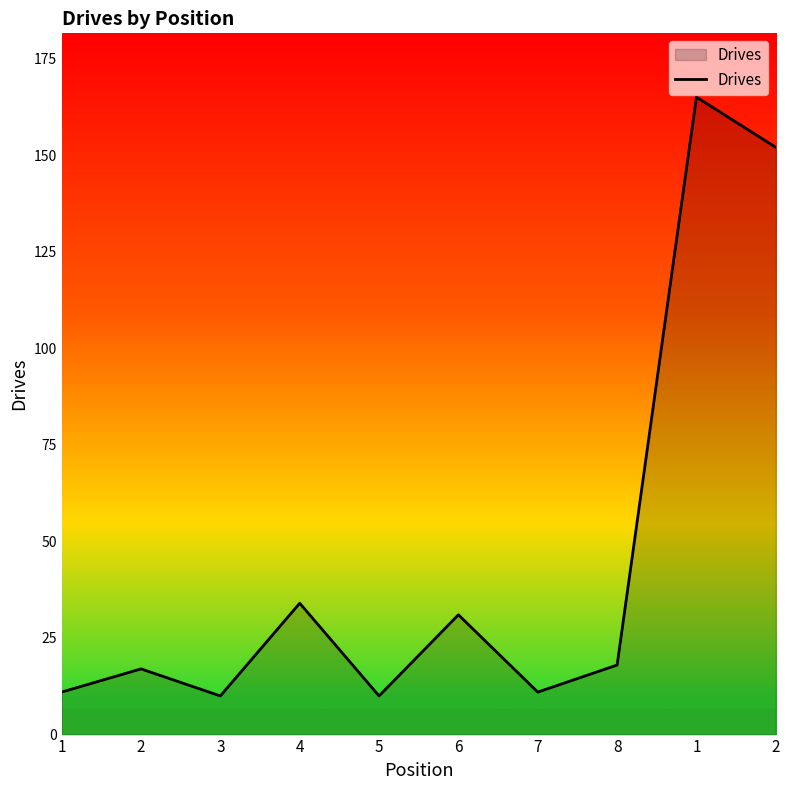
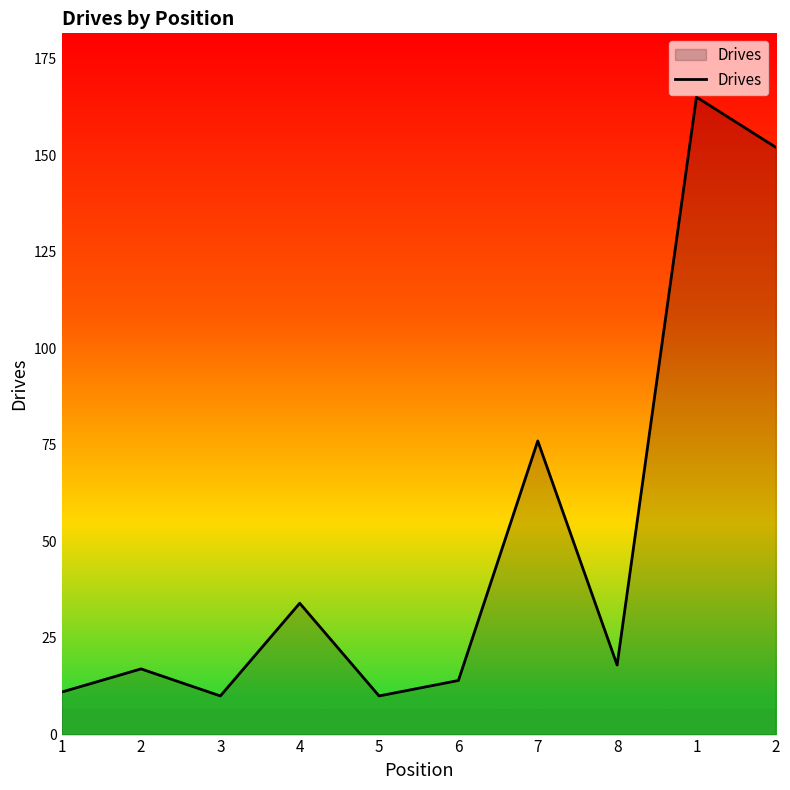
  {
    "3": 10,
    "4": 34,
    "5": 10,
-   "6": 31,
-   "7": 11,
+   "6": 14,
+   "7": 76,
    "8": 18
  }
